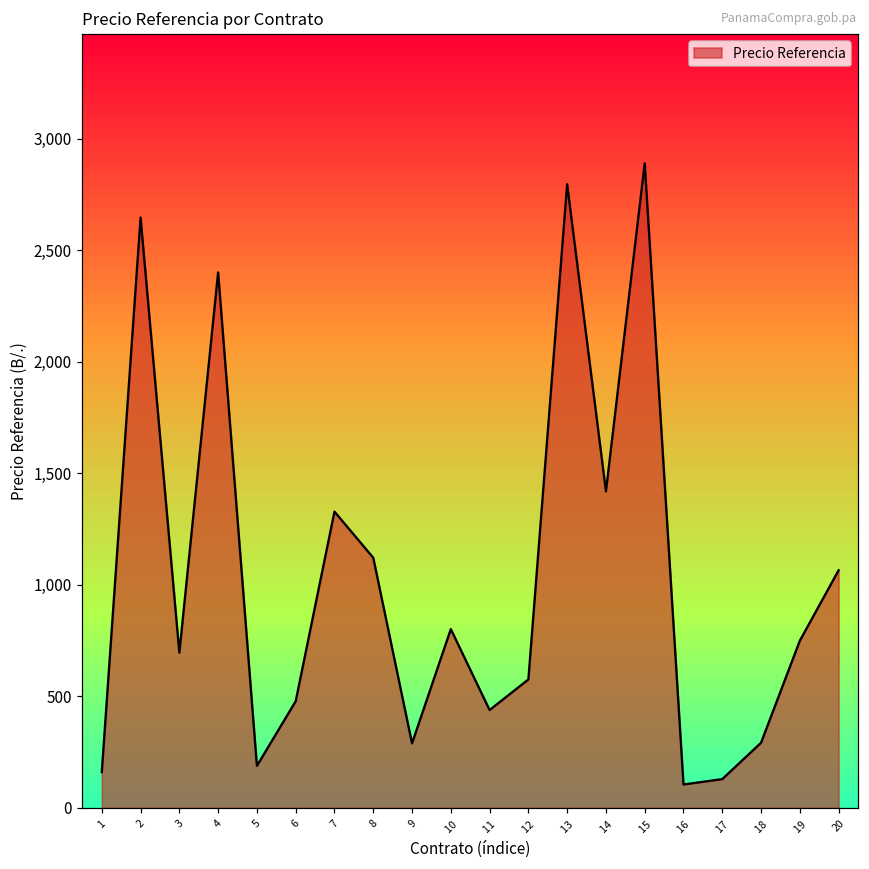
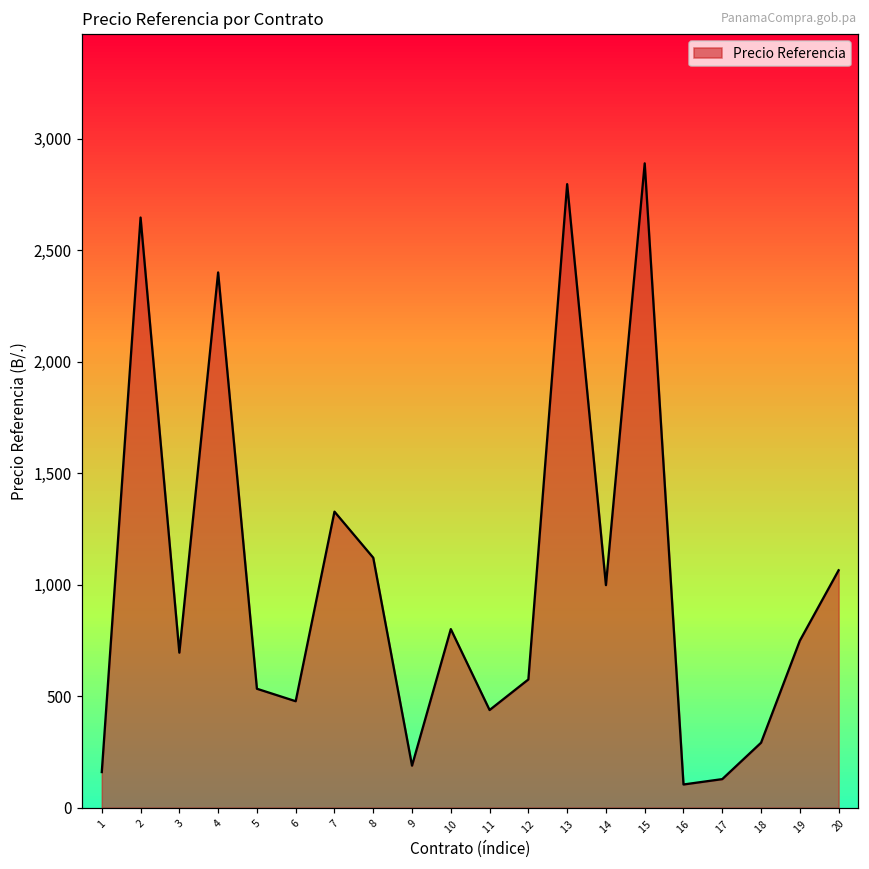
  {
    "1": "160",
    "2": "2,650",
    "3": "700",
    "4": "2,400",
-   "5": "190",
+   "5": "530",
    "6": "480",
    "7": "1,330",
    "8": "1,120",
-   "9": "290",
+   "9": "190",
    "10": "800",
    "11": "440",
    "12": "580",
    "13": "2,800",
-   "14": "1,420",
+   "14": "1,000",
    "15": "2,890",
    "16": "100",
    "17": "130",
    "18": "290",
    "19": "750",
    "20": "1,060"
  }
